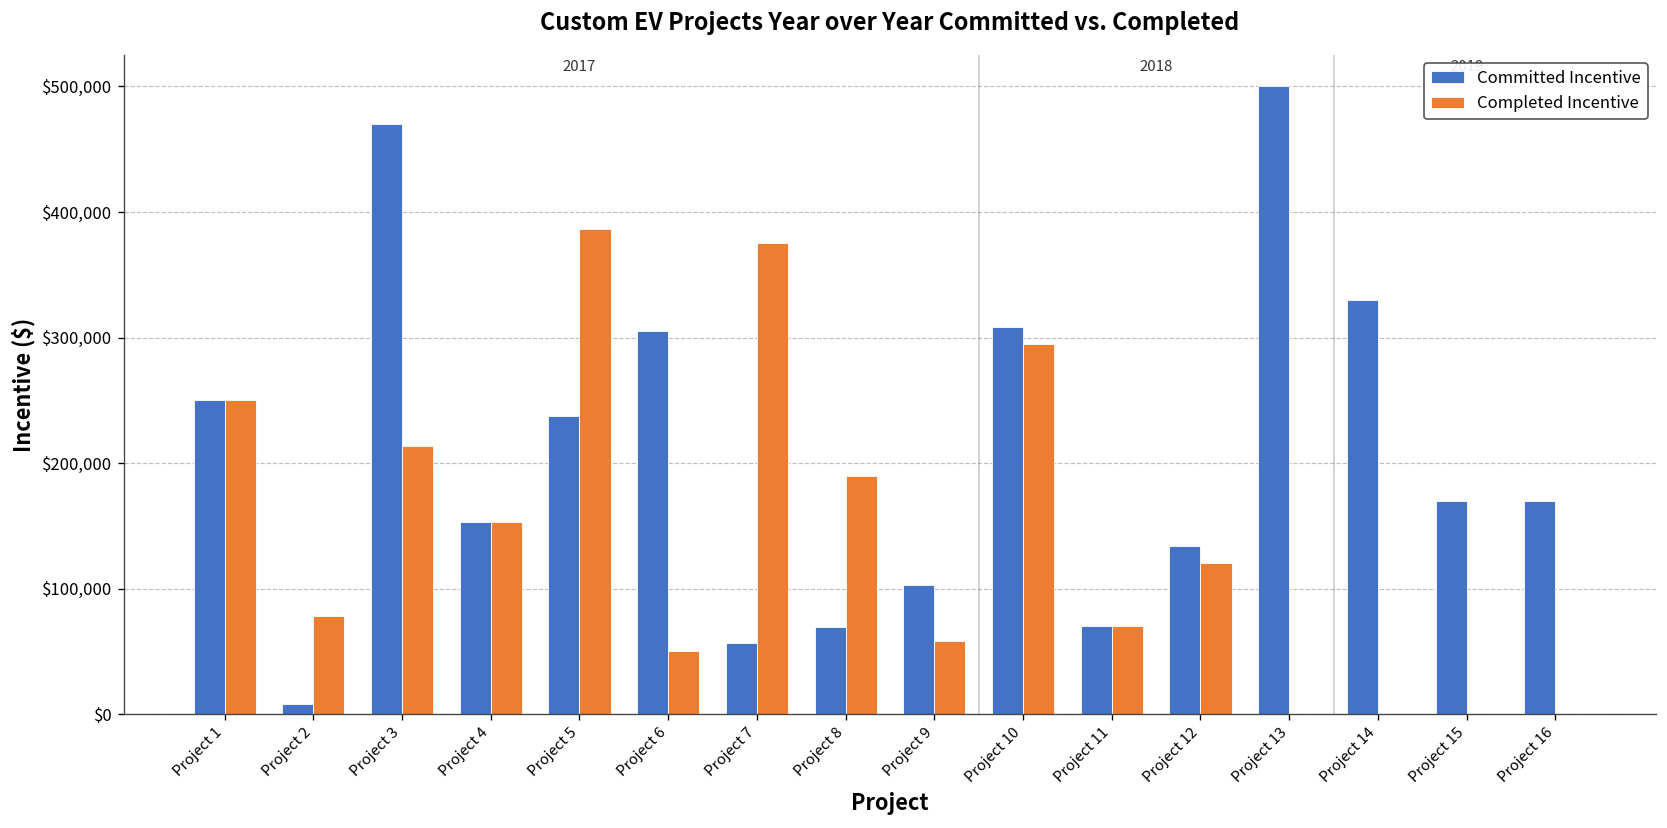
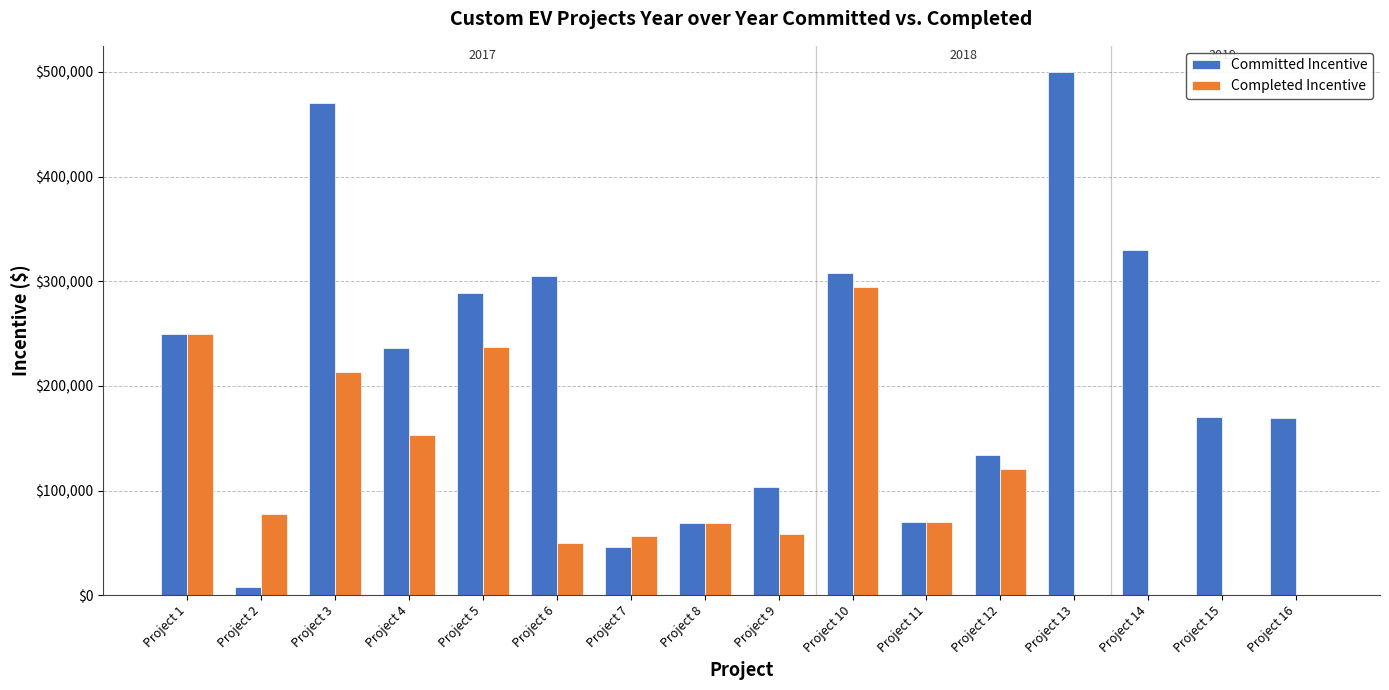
  {
    "Committed Incentive": {
      "Project 1": "$250,000",
      "Project 2": "$8,000",
      "Project 3": "$470,000",
-     "Project 4": "$153,000",
-     "Project 5": "$238,000",
+     "Project 4": "$236,000",
+     "Project 5": "$289,000",
      "Project 6": "$305,000",
-     "Project 7": "$57,000",
+     "Project 7": "$46,000",
      "Project 8": "$69,000",
      "Project 9": "$103,000",
      "Project 10": "$308,000",
      "Project 11": "$70,000",
      "Project 12": "$134,000",
      "Project 13": "$500,000",
      "Project 14": "$330,000",
      "Project 15": "$170,000",
      "Project 16": "$169,000"
    },
    "Completed Incentive": {
      "Project 1": "$250,000",
      "Project 2": "$78,000",
      "Project 3": "$213,000",
      "Project 4": "$153,000",
-     "Project 5": "$386,000",
+     "Project 5": "$238,000",
      "Project 6": "$50,000",
-     "Project 7": "$375,000",
-     "Project 8": "$190,000",
+     "Project 7": "$57,000",
+     "Project 8": "$69,000",
      "Project 9": "$58,000",
      "Project 10": "$295,000",
      "Project 11": "$70,000",
      "Project 12": "$121,000",
      "Project 13": "$0",
      "Project 14": "$0",
      "Project 15": "$0",
      "Project 16": "$0"
    }
  }
